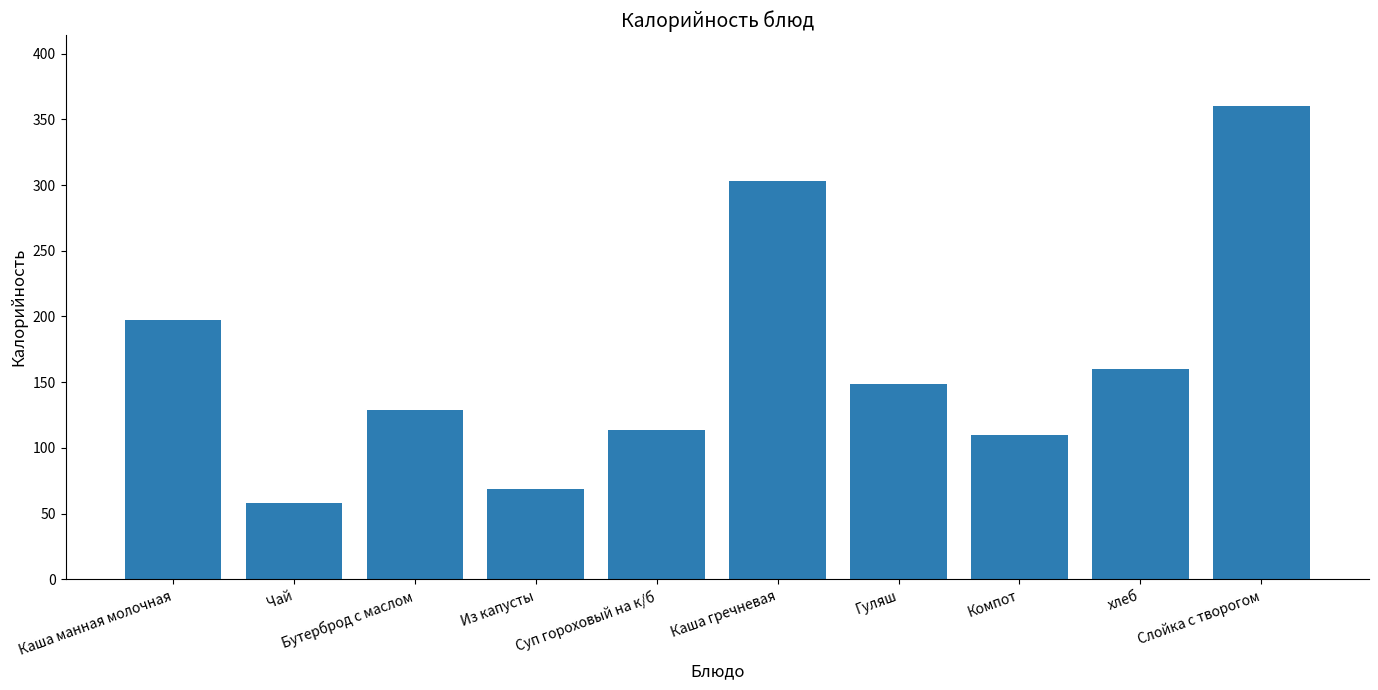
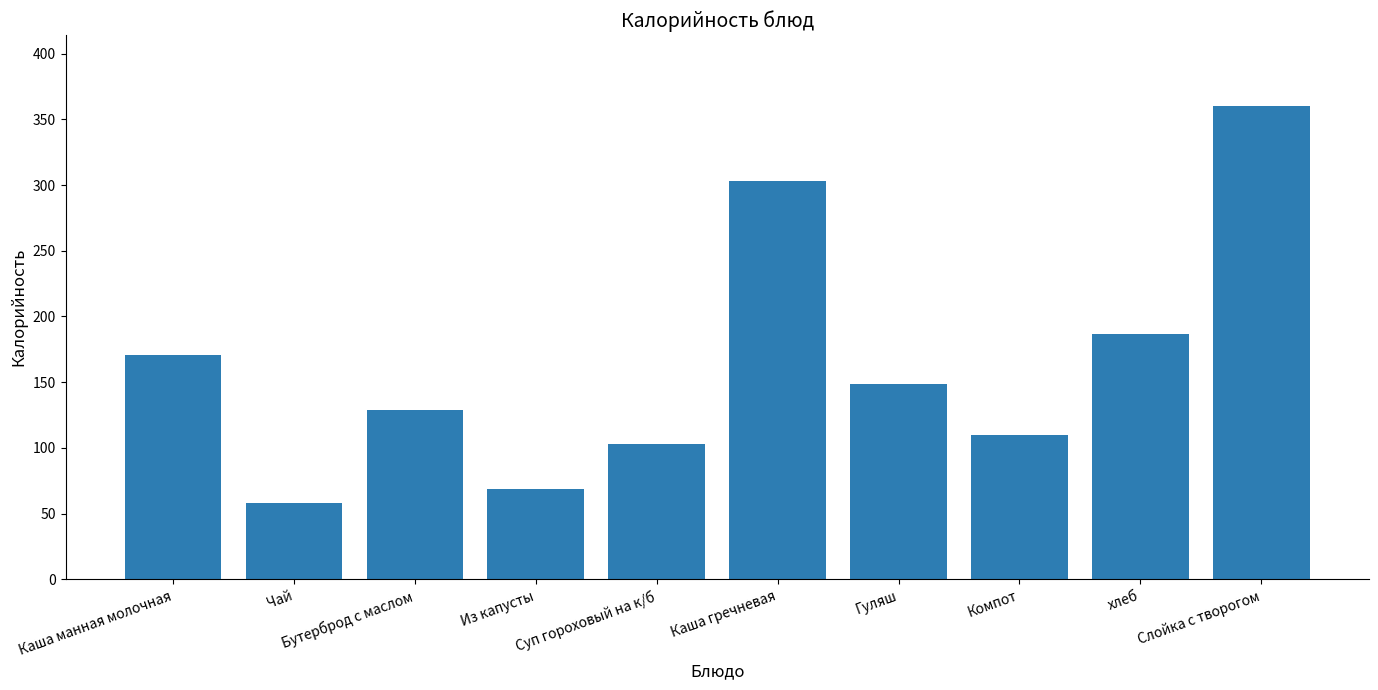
  {
-   "Каша манная молочная": 197,
+   "Каша манная молочная": 171,
    "Чай": 58,
    "Бутерброд с маслом": 129,
    "Из капусты": 69,
-   "Суп гороховый на к/б": 114,
+   "Суп гороховый на к/б": 103,
    "Каша гречневая": 303,
    "Гуляш": 149,
    "Компот": 110,
-   "хлеб": 160,
+   "хлеб": 187,
    "Слойка с творогом": 360
  }
